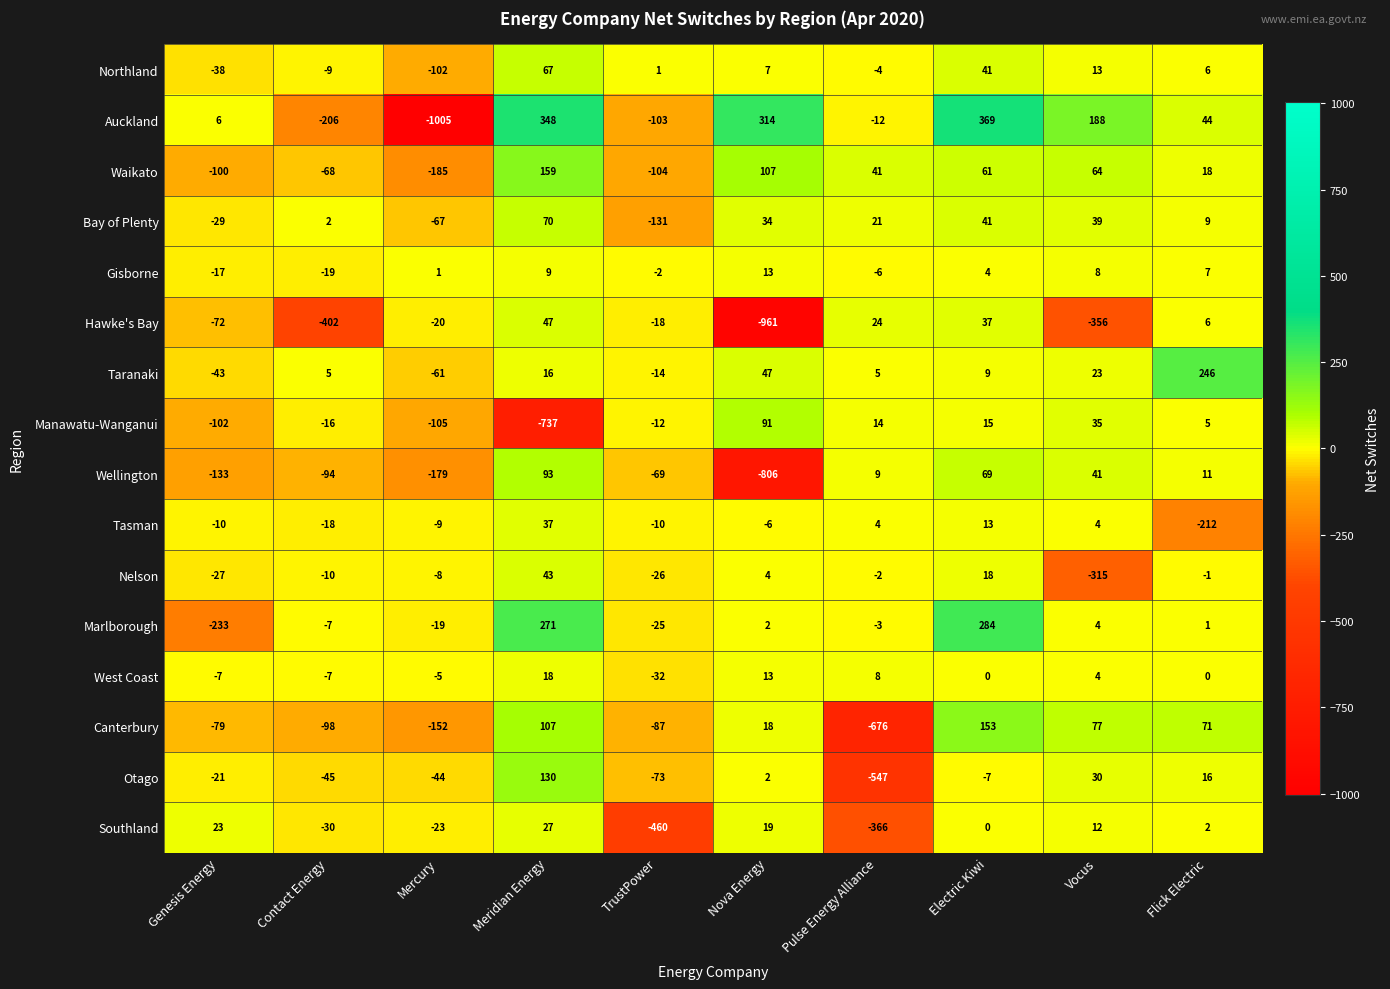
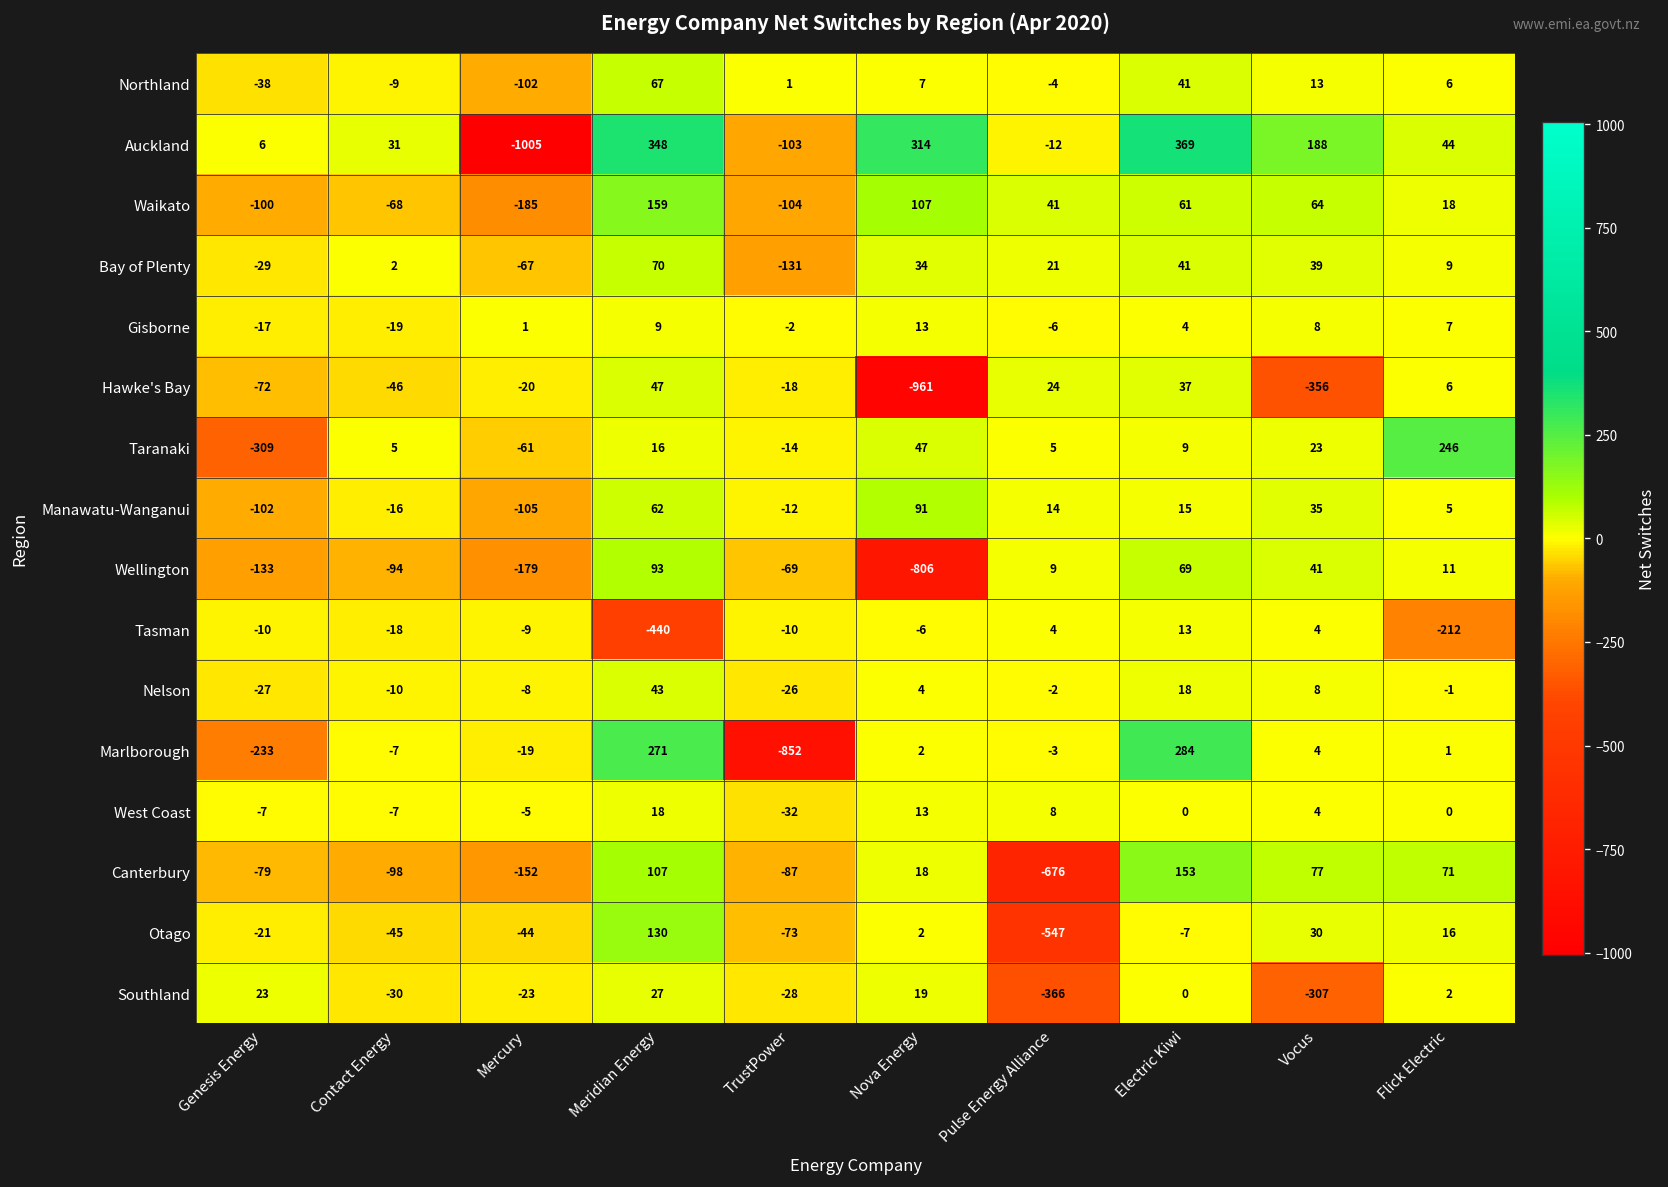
  {
    "Northland": {
      "Genesis Energy": -38,
      "Contact Energy": -9,
      "Mercury": -102,
      "Meridian Energy": 67,
      "TrustPower": 1,
      "Nova Energy": 7,
      "Pulse Energy Alliance": -4,
      "Electric Kiwi": 41,
      "Vocus": 13,
      "Flick Electric": 6
    },
    "Auckland": {
      "Genesis Energy": 6,
-     "Contact Energy": -206,
+     "Contact Energy": 31,
      "Mercury": -1005,
      "Meridian Energy": 348,
      "TrustPower": -103,
      "Nova Energy": 314,
      "Pulse Energy Alliance": -12,
      "Electric Kiwi": 369,
      "Vocus": 188,
      "Flick Electric": 44
    },
    "Waikato": {
      "Genesis Energy": -100,
      "Contact Energy": -68,
      "Mercury": -185,
      "Meridian Energy": 159,
      "TrustPower": -104,
      "Nova Energy": 107,
      "Pulse Energy Alliance": 41,
      "Electric Kiwi": 61,
      "Vocus": 64,
      "Flick Electric": 18
    },
    "Bay of Plenty": {
      "Genesis Energy": -29,
      "Contact Energy": 2,
      "Mercury": -67,
      "Meridian Energy": 70,
      "TrustPower": -131,
      "Nova Energy": 34,
      "Pulse Energy Alliance": 21,
      "Electric Kiwi": 41,
      "Vocus": 39,
      "Flick Electric": 9
    },
    "Gisborne": {
      "Genesis Energy": -17,
      "Contact Energy": -19,
      "Mercury": 1,
      "Meridian Energy": 9,
      "TrustPower": -2,
      "Nova Energy": 13,
      "Pulse Energy Alliance": -6,
      "Electric Kiwi": 4,
      "Vocus": 8,
      "Flick Electric": 7
    },
    "Hawke's Bay": {
      "Genesis Energy": -72,
-     "Contact Energy": -402,
+     "Contact Energy": -46,
      "Mercury": -20,
      "Meridian Energy": 47,
      "TrustPower": -18,
      "Nova Energy": -961,
      "Pulse Energy Alliance": 24,
      "Electric Kiwi": 37,
      "Vocus": -356,
      "Flick Electric": 6
    },
    "Taranaki": {
-     "Genesis Energy": -43,
+     "Genesis Energy": -309,
      "Contact Energy": 5,
      "Mercury": -61,
      "Meridian Energy": 16,
      "TrustPower": -14,
      "Nova Energy": 47,
      "Pulse Energy Alliance": 5,
      "Electric Kiwi": 9,
      "Vocus": 23,
      "Flick Electric": 246
    },
    "Manawatu-Wanganui": {
      "Genesis Energy": -102,
      "Contact Energy": -16,
      "Mercury": -105,
-     "Meridian Energy": -737,
+     "Meridian Energy": 62,
      "TrustPower": -12,
      "Nova Energy": 91,
      "Pulse Energy Alliance": 14,
      "Electric Kiwi": 15,
      "Vocus": 35,
      "Flick Electric": 5
    },
    "Wellington": {
      "Genesis Energy": -133,
      "Contact Energy": -94,
      "Mercury": -179,
      "Meridian Energy": 93,
      "TrustPower": -69,
      "Nova Energy": -806,
      "Pulse Energy Alliance": 9,
      "Electric Kiwi": 69,
      "Vocus": 41,
      "Flick Electric": 11
    },
    "Tasman": {
      "Genesis Energy": -10,
      "Contact Energy": -18,
      "Mercury": -9,
-     "Meridian Energy": 37,
+     "Meridian Energy": -440,
      "TrustPower": -10,
      "Nova Energy": -6,
      "Pulse Energy Alliance": 4,
      "Electric Kiwi": 13,
      "Vocus": 4,
      "Flick Electric": -212
    },
    "Nelson": {
      "Genesis Energy": -27,
      "Contact Energy": -10,
      "Mercury": -8,
      "Meridian Energy": 43,
      "TrustPower": -26,
      "Nova Energy": 4,
      "Pulse Energy Alliance": -2,
      "Electric Kiwi": 18,
-     "Vocus": -315,
+     "Vocus": 8,
      "Flick Electric": -1
    },
    "Marlborough": {
      "Genesis Energy": -233,
      "Contact Energy": -7,
      "Mercury": -19,
      "Meridian Energy": 271,
-     "TrustPower": -25,
+     "TrustPower": -852,
      "Nova Energy": 2,
      "Pulse Energy Alliance": -3,
      "Electric Kiwi": 284,
      "Vocus": 4,
      "Flick Electric": 1
    },
    "West Coast": {
      "Genesis Energy": -7,
      "Contact Energy": -7,
      "Mercury": -5,
      "Meridian Energy": 18,
      "TrustPower": -32,
      "Nova Energy": 13,
      "Pulse Energy Alliance": 8,
      "Electric Kiwi": 0,
      "Vocus": 4,
      "Flick Electric": 0
    },
    "Canterbury": {
      "Genesis Energy": -79,
      "Contact Energy": -98,
      "Mercury": -152,
      "Meridian Energy": 107,
      "TrustPower": -87,
      "Nova Energy": 18,
      "Pulse Energy Alliance": -676,
      "Electric Kiwi": 153,
      "Vocus": 77,
      "Flick Electric": 71
    },
    "Otago": {
      "Genesis Energy": -21,
      "Contact Energy": -45,
      "Mercury": -44,
      "Meridian Energy": 130,
      "TrustPower": -73,
      "Nova Energy": 2,
      "Pulse Energy Alliance": -547,
      "Electric Kiwi": -7,
      "Vocus": 30,
      "Flick Electric": 16
    },
    "Southland": {
      "Genesis Energy": 23,
      "Contact Energy": -30,
      "Mercury": -23,
      "Meridian Energy": 27,
-     "TrustPower": -460,
+     "TrustPower": -28,
      "Nova Energy": 19,
      "Pulse Energy Alliance": -366,
      "Electric Kiwi": 0,
-     "Vocus": 12,
+     "Vocus": -307,
      "Flick Electric": 2
    }
  }
